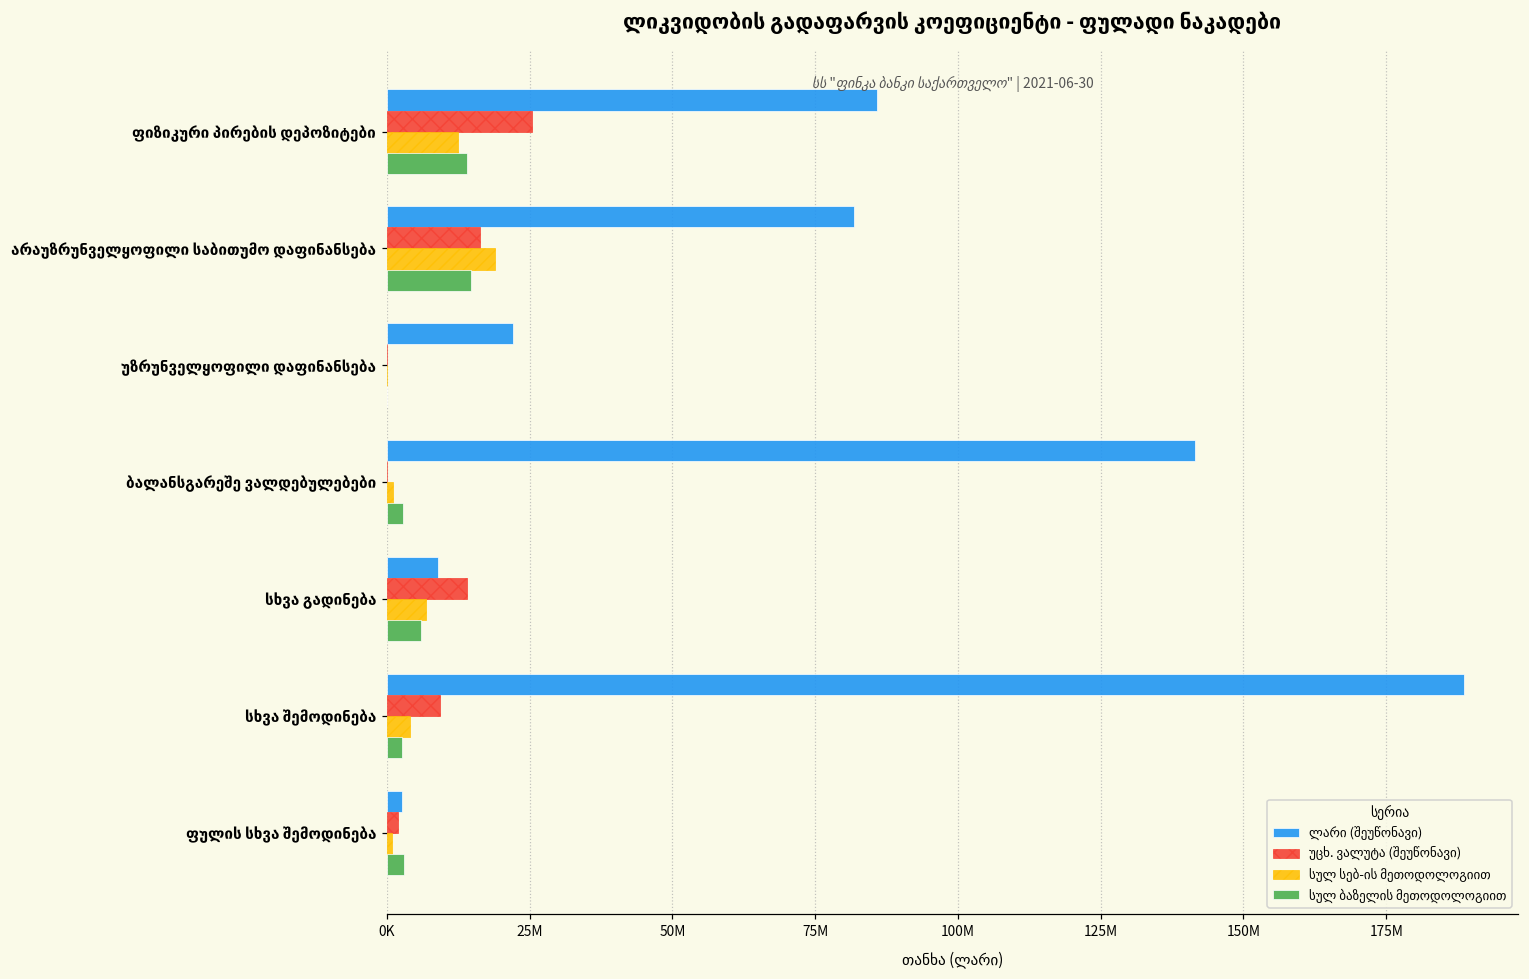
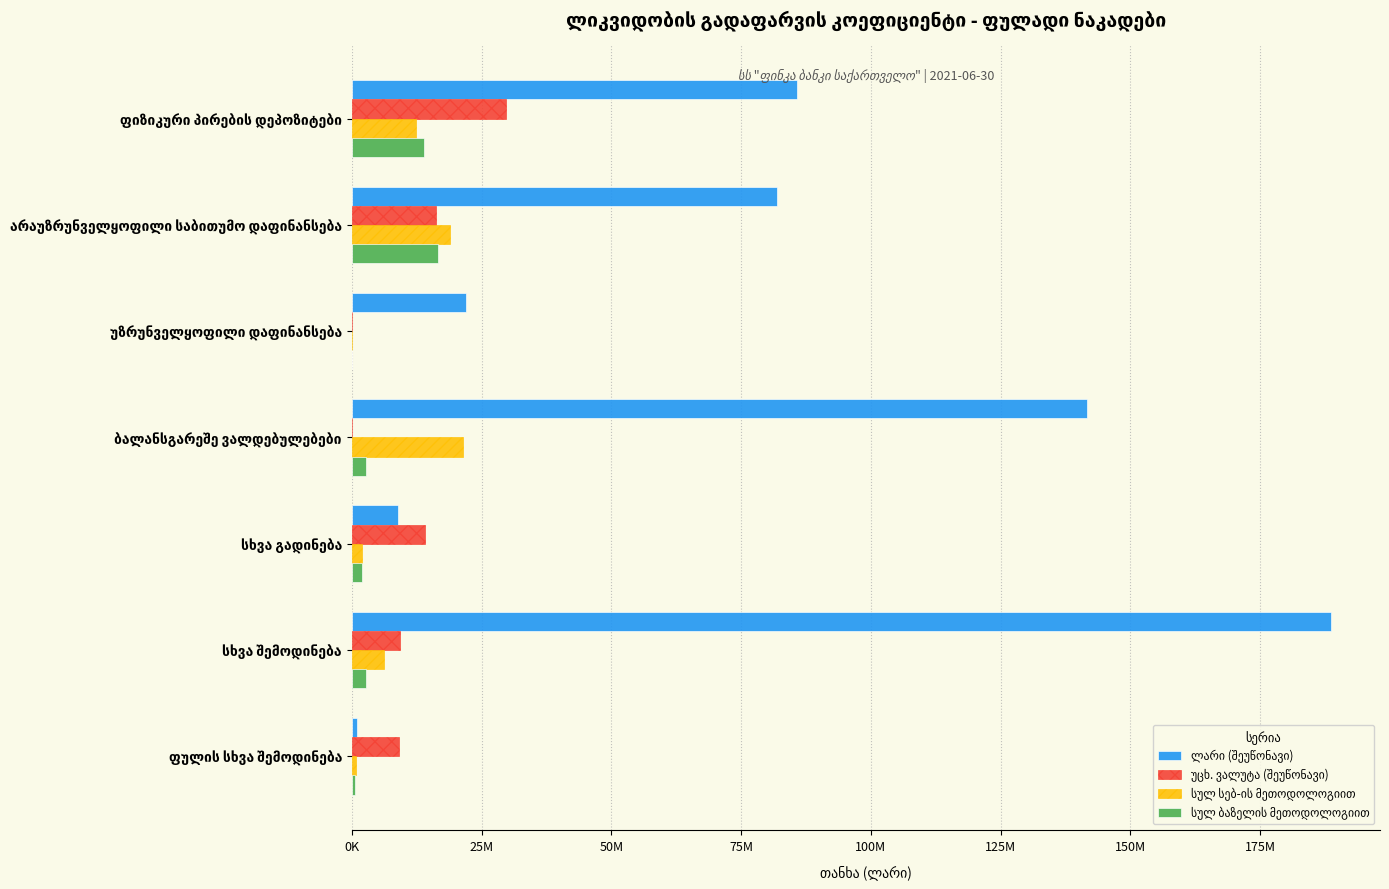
  {
    "ლარი (შეუწონავი)": {
      "არაუზრუნველყოფილი საბითუმო დაფინანსება": 82000000,
      "უზრუნველყოფილი დაფინანსება": 22000000,
      "ბალანსგარეშე ვალდებულებები": 142000000,
      "სხვა გადინება": 9000000,
      "სხვა შემოდინება": 189000000,
-     "ფულის სხვა შემოდინება": 3000000
+     "ფულის სხვა შემოდინება": 1000000
    },
    "უცხ. ვალუტა (შეუწონავი)": {
-     "ფიზიკური პირების დეპოზიტები": 25000000,
+     "ფიზიკური პირების დეპოზიტები": 30000000,
      "არაუზრუნველყოფილი საბითუმო დაფინანსება": 16000000,
      "უზრუნველყოფილი დაფინანსება": 0,
      "სხვა გადინება": 14000000,
      "სხვა შემოდინება": 9000000,
-     "ფულის სხვა შემოდინება": 2000000
+     "ფულის სხვა შემოდინება": 9000000
    },
    "სულ სებ-ის მეთოდოლოგიით": {
      "ფიზიკური პირების დეპოზიტები": 12000000,
      "არაუზრუნველყოფილი საბითუმო დაფინანსება": 19000000,
      "უზრუნველყოფილი დაფინანსება": 0,
-     "ბალანსგარეშე ვალდებულებები": 1000000,
-     "სხვა გადინება": 7000000,
-     "სხვა შემოდინება": 4000000,
+     "ბალანსგარეშე ვალდებულებები": 21000000,
+     "სხვა გადინება": 2000000,
+     "სხვა შემოდინება": 6000000,
      "ფულის სხვა შემოდინება": 1000000
    },
    "სულ ბაზელის მეთოდოლოგიით": {
      "ფიზიკური პირების დეპოზიტები": 14000000,
-     "არაუზრუნველყოფილი საბითუმო დაფინანსება": 15000000,
+     "არაუზრუნველყოფილი საბითუმო დაფინანსება": 17000000,
      "უზრუნველყოფილი დაფინანსება": 0,
      "ბალანსგარეშე ვალდებულებები": 3000000,
-     "სხვა გადინება": 6000000,
+     "სხვა გადინება": 2000000,
      "სხვა შემოდინება": 3000000,
-     "ფულის სხვა შემოდინება": 3000000
+     "ფულის სხვა შემოდინება": 1000000
    }
  }
